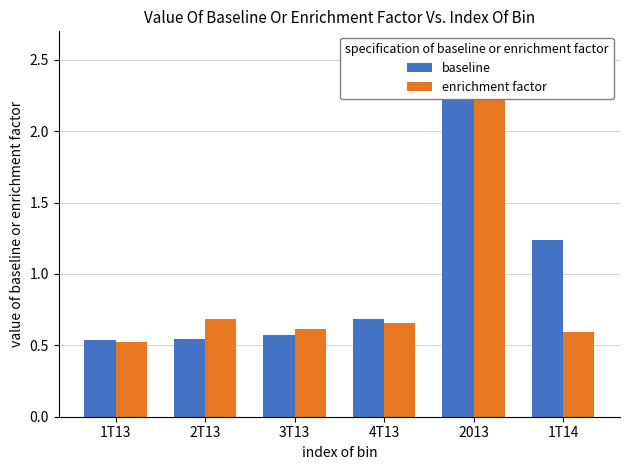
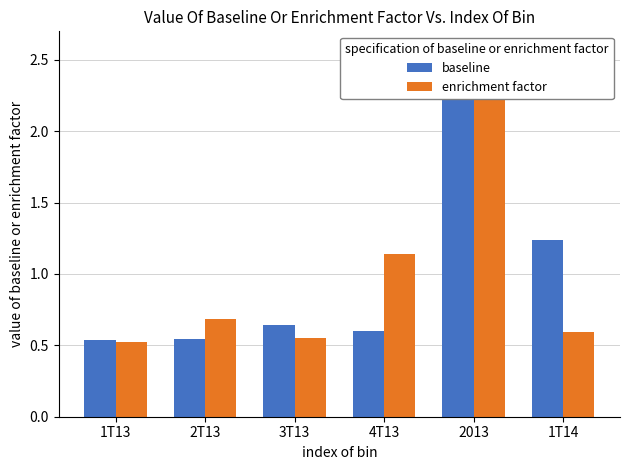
  {
    "baseline": {
      "1T13": 0.54,
      "2T13": 0.55,
-     "3T13": 0.57,
-     "4T13": 0.69,
+     "3T13": 0.65,
+     "4T13": 0.60,
      "1T14": 1.24
    },
    "enrichment factor": {
      "1T13": 0.52,
      "2T13": 0.69,
-     "3T13": 0.62,
-     "4T13": 0.65,
+     "3T13": 0.55,
+     "4T13": 1.14,
      "1T14": 0.59
    }
  }
